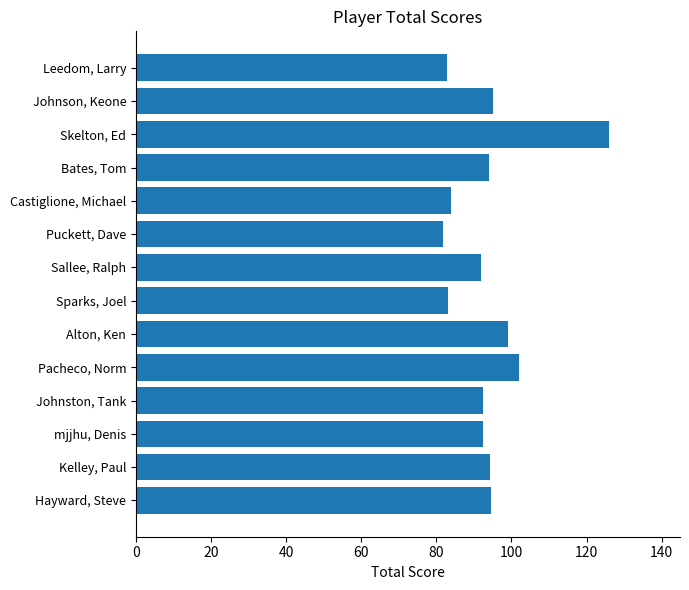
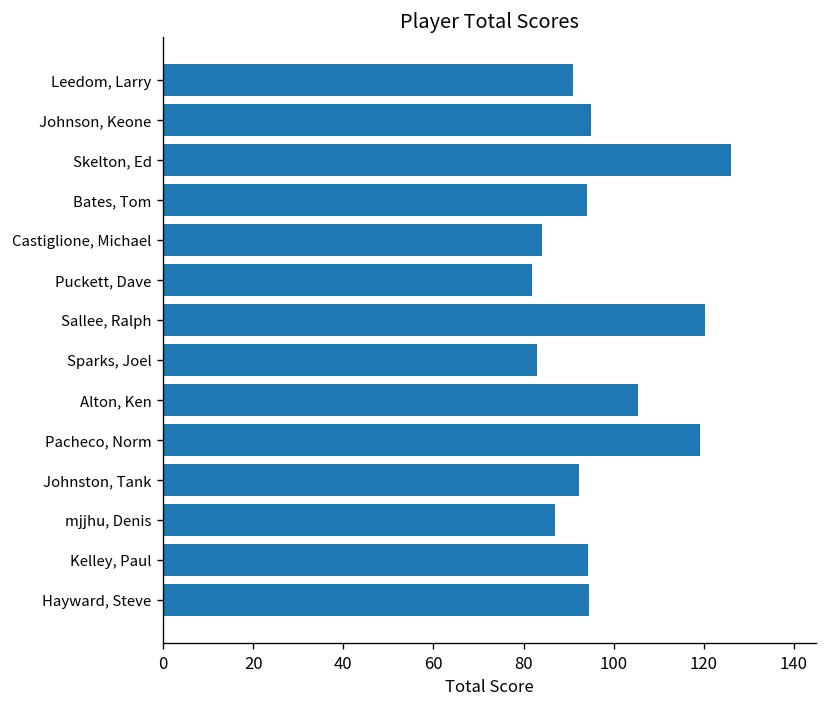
  {
-   "Leedom, Larry": 83,
+   "Leedom, Larry": 91,
    "Johnson, Keone": 95,
    "Skelton, Ed": 126,
    "Bates, Tom": 94,
    "Castiglione, Michael": 84,
    "Puckett, Dave": 82,
-   "Sallee, Ralph": 92,
+   "Sallee, Ralph": 120,
    "Sparks, Joel": 83,
-   "Alton, Ken": 99,
-   "Pacheco, Norm": 102,
+   "Alton, Ken": 105,
+   "Pacheco, Norm": 119,
    "Johnston, Tank": 92,
-   "mjjhu, Denis": 92,
+   "mjjhu, Denis": 87,
    "Kelley, Paul": 94,
    "Hayward, Steve": 95
  }
